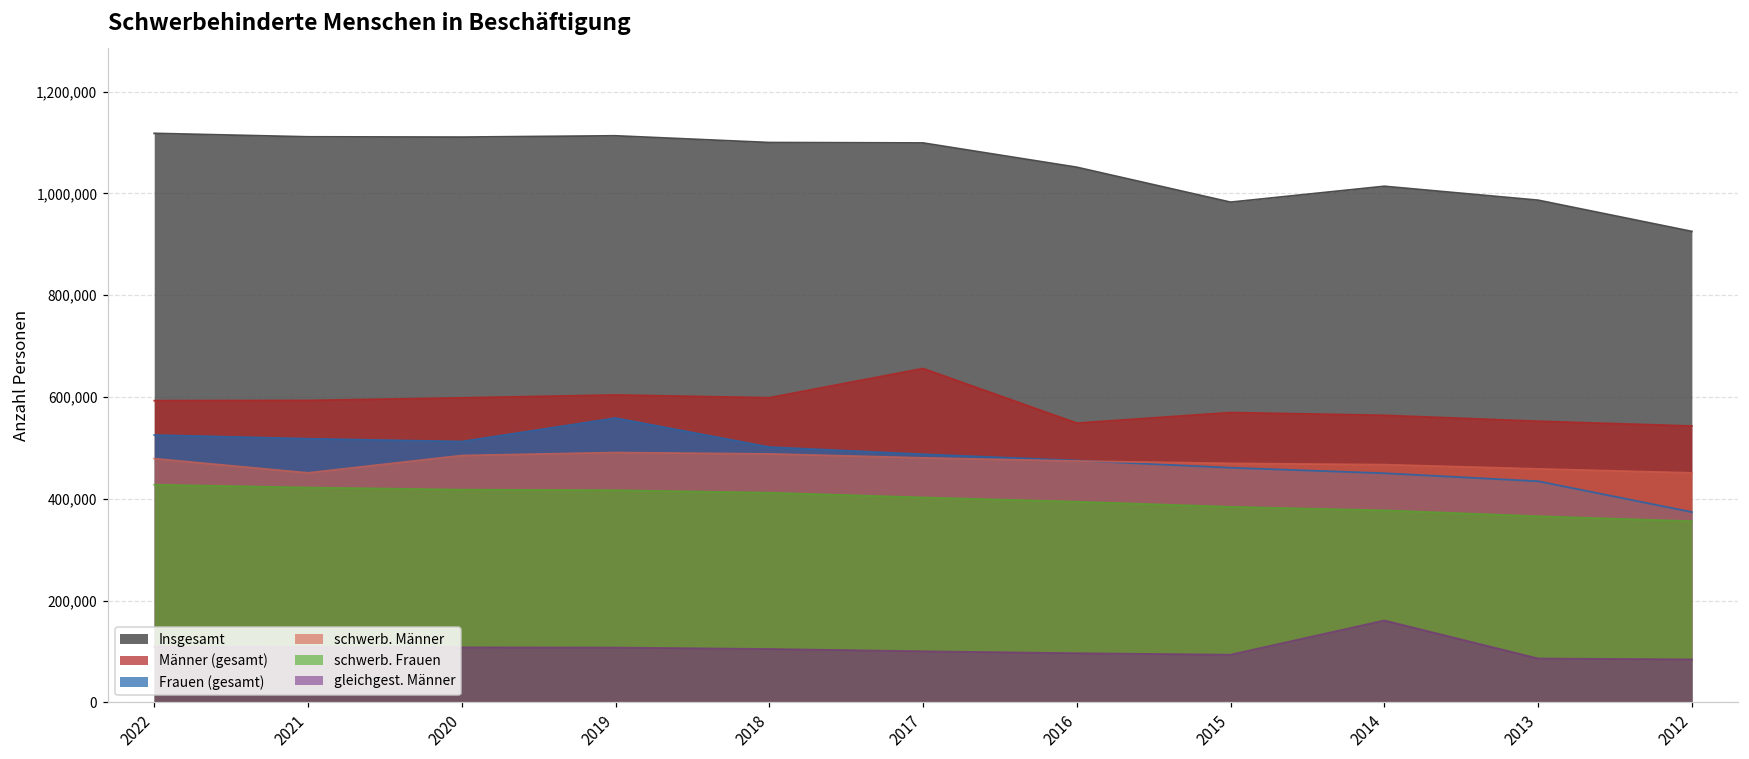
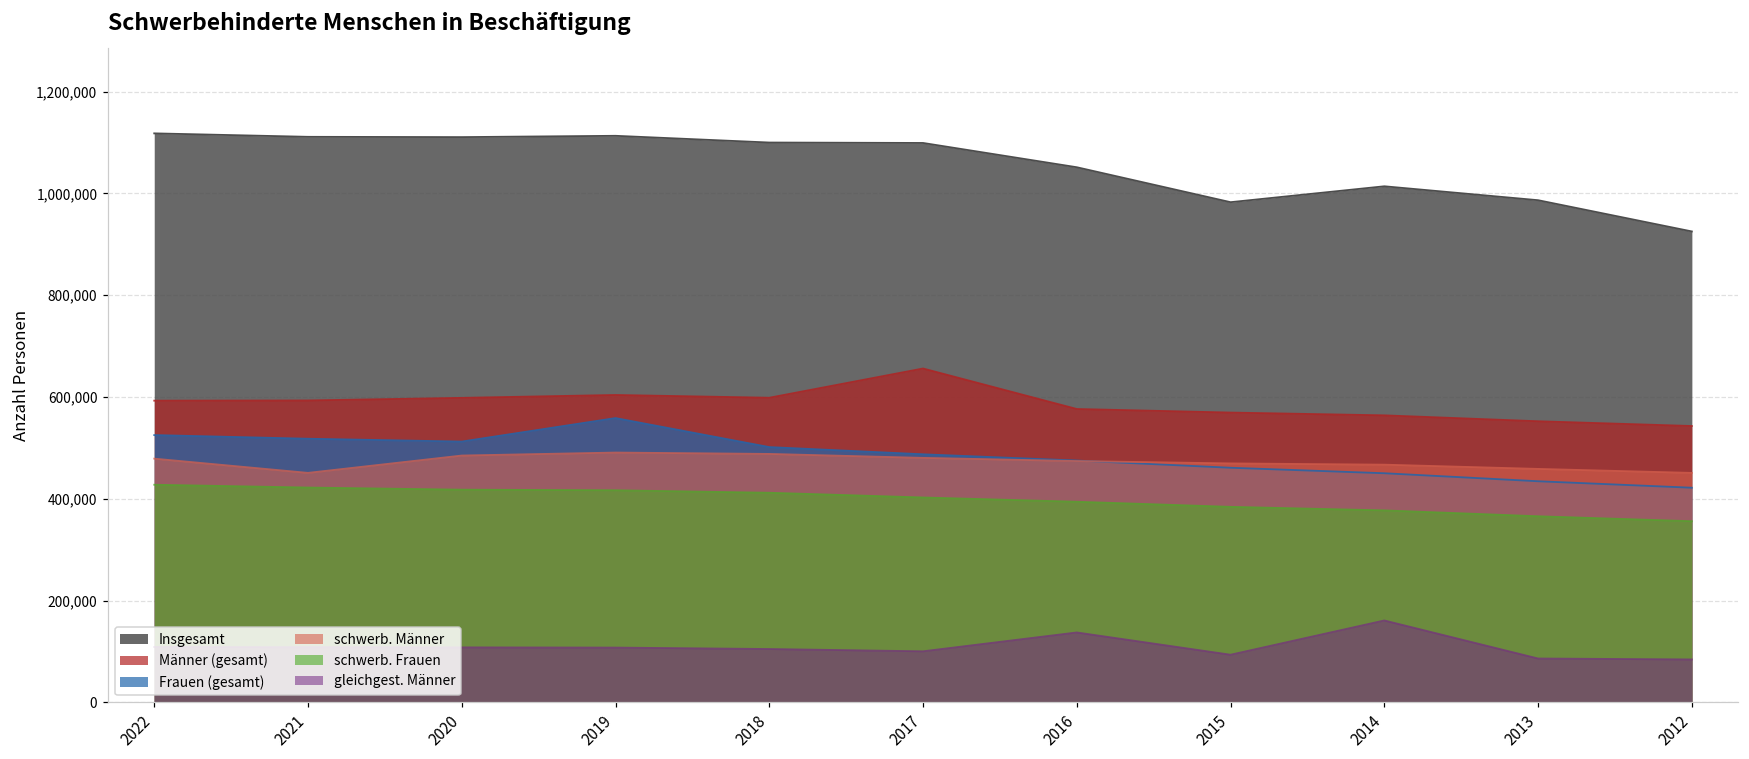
  {
    "Insgesamt": {
      "2022": "1,120,000",
      "2021": "1,110,000",
      "2020": "1,110,000",
      "2019": "1,110,000",
      "2018": "1,100,000",
      "2017": "1,100,000",
      "2016": "1,050,000",
      "2015": "980,000",
      "2014": "1,010,000",
      "2013": "990,000",
      "2012": "930,000"
    },
    "Männer (gesamt)": {
      "2022": "590,000",
      "2021": "590,000",
      "2020": "600,000",
      "2019": "600,000",
      "2018": "600,000",
      "2017": "660,000",
-     "2016": "550,000",
+     "2016": "580,000",
      "2015": "570,000",
      "2014": "560,000",
      "2013": "550,000",
      "2012": "540,000"
    },
    "Frauen (gesamt)": {
      "2022": "530,000",
      "2021": "520,000",
      "2020": "510,000",
      "2019": "560,000",
      "2018": "500,000",
      "2017": "490,000",
      "2015": "460,000",
      "2014": "450,000",
      "2013": "430,000",
-     "2012": "370,000"
+     "2012": "420,000"
    },
    "schwerb. Männer": {
      "2022": "480,000",
      "2021": "450,000",
      "2020": "480,000",
      "2019": "490,000",
      "2018": "490,000",
      "2017": "480,000",
      "2015": "470,000",
      "2014": "470,000",
      "2013": "460,000",
      "2012": "450,000"
    },
    "schwerb. Frauen": {
      "2022": "430,000",
      "2021": "420,000",
      "2020": "420,000",
      "2019": "420,000",
      "2018": "410,000",
      "2017": "400,000",
      "2016": "390,000",
      "2015": "380,000",
      "2014": "380,000",
      "2013": "370,000",
      "2012": "360,000"
    },
    "gleichgest. Männer": {
      "2020": "110,000",
      "2019": "110,000",
      "2018": "100,000",
      "2017": "100,000",
-     "2016": "100,000",
+     "2016": "140,000",
      "2015": "90,000",
      "2014": "160,000",
      "2013": "90,000",
      "2012": "80,000"
    }
  }
